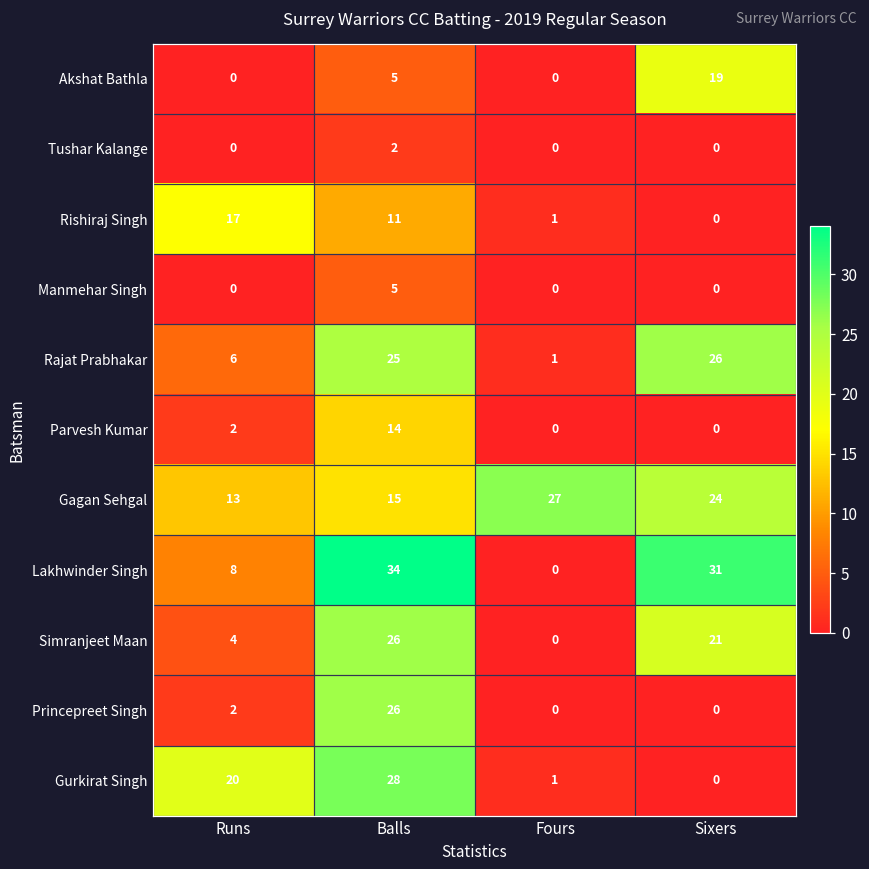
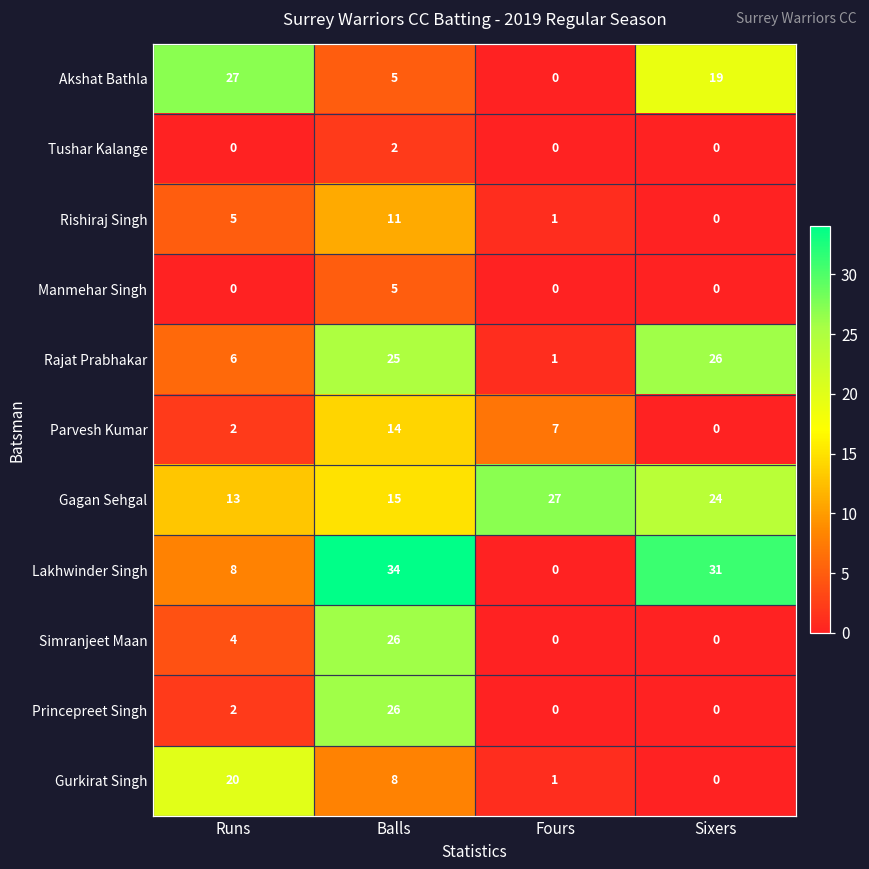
  {
    "Akshat Bathla": {
-     "Runs": 0,
+     "Runs": 27,
      "Balls": 5,
      "Fours": 0,
      "Sixers": 19
    },
    "Tushar Kalange": {
      "Runs": 0,
      "Balls": 2,
      "Fours": 0,
      "Sixers": 0
    },
    "Rishiraj Singh": {
-     "Runs": 17,
+     "Runs": 5,
      "Balls": 11,
      "Fours": 1,
      "Sixers": 0
    },
    "Manmehar Singh": {
      "Runs": 0,
      "Balls": 5,
      "Fours": 0,
      "Sixers": 0
    },
    "Rajat Prabhakar": {
      "Runs": 6,
      "Balls": 25,
      "Fours": 1,
      "Sixers": 26
    },
    "Parvesh Kumar": {
      "Runs": 2,
      "Balls": 14,
-     "Fours": 0,
+     "Fours": 7,
      "Sixers": 0
    },
    "Gagan Sehgal": {
      "Runs": 13,
      "Balls": 15,
      "Fours": 27,
      "Sixers": 24
    },
    "Lakhwinder Singh": {
      "Runs": 8,
      "Balls": 34,
      "Fours": 0,
      "Sixers": 31
    },
    "Simranjeet Maan": {
      "Runs": 4,
      "Balls": 26,
      "Fours": 0,
-     "Sixers": 21
+     "Sixers": 0
    },
    "Princepreet Singh": {
      "Runs": 2,
      "Balls": 26,
      "Fours": 0,
      "Sixers": 0
    },
    "Gurkirat Singh": {
      "Runs": 20,
-     "Balls": 28,
+     "Balls": 8,
      "Fours": 1,
      "Sixers": 0
    }
  }
